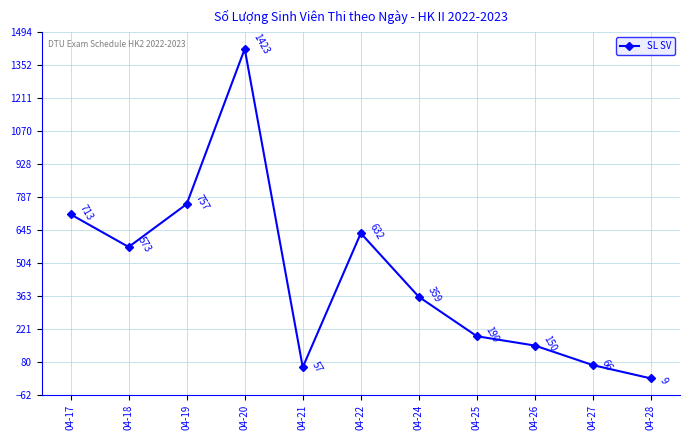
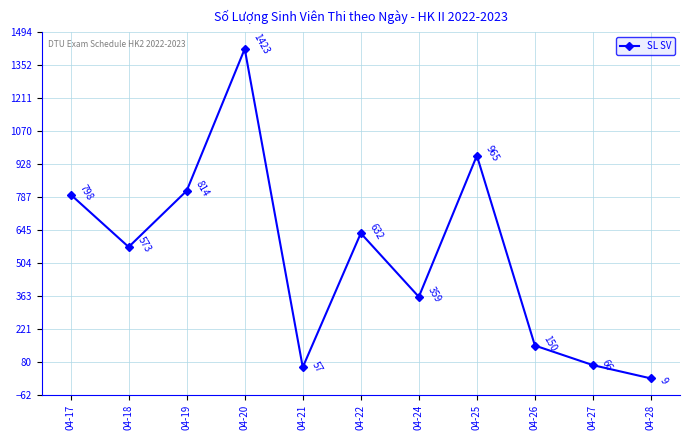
  {
-   "04-17": 713,
+   "04-17": 798,
    "04-18": 573,
-   "04-19": 757,
+   "04-19": 814,
    "04-20": 1423,
    "04-21": 57,
    "04-22": 632,
    "04-24": 359,
-   "04-25": 190,
+   "04-25": 965,
    "04-26": 150,
    "04-27": 66,
    "04-28": 9
  }
